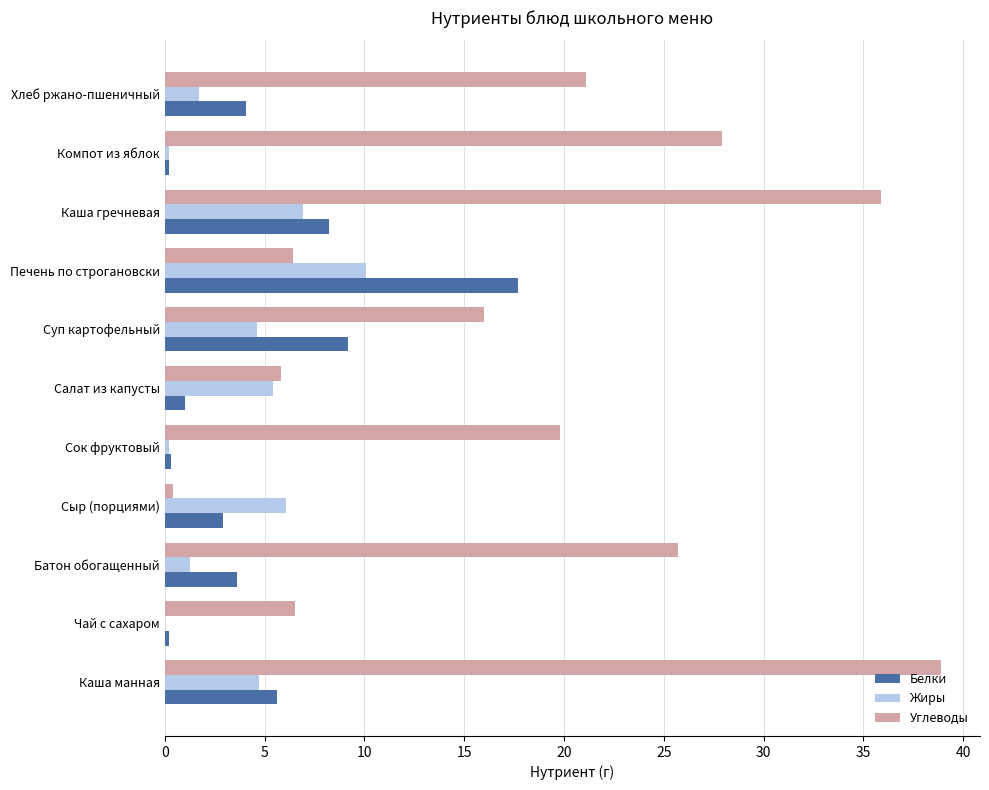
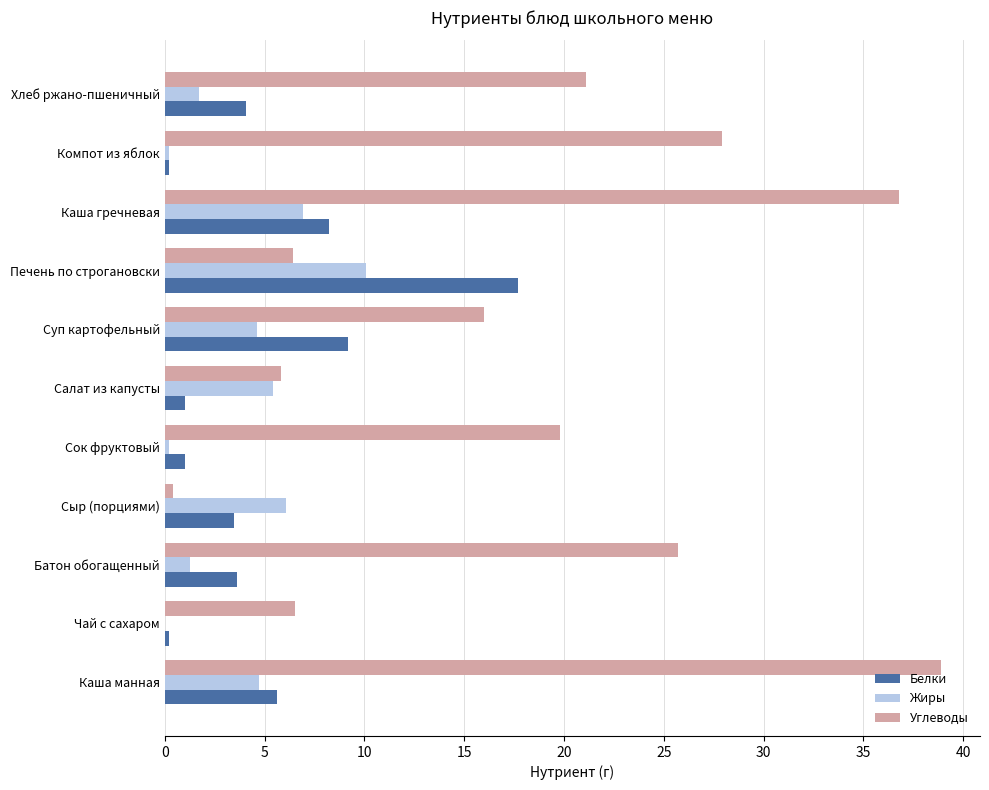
  {
    "Белки": {
      "Хлеб ржано-пшеничный": 4.1,
      "Компот из яблок": 0.2,
      "Каша гречневая": 8.2,
      "Печень по строгановски": 17.7,
      "Суп картофельный": 9.2,
      "Салат из капусты": 1.0,
-     "Сок фруктовый": 0.3,
-     "Сыр (порциями)": 2.9,
+     "Сок фруктовый": 1.0,
+     "Сыр (порциями)": 3.5,
      "Батон обогащенный": 3.6,
      "Чай с сахаром": 0.2,
      "Каша манная": 5.6
    },
    "Жиры": {
      "Хлеб ржано-пшеничный": 1.7,
      "Компот из яблок": 0.2,
      "Каша гречневая": 6.9,
      "Печень по строгановски": 10.1,
      "Суп картофельный": 4.6,
      "Салат из капусты": 5.4,
      "Сок фруктовый": 0.2,
      "Сыр (порциями)": 6.1,
      "Батон обогащенный": 1.3,
      "Чай с сахаром": 0.0,
      "Каша манная": 4.7
    },
    "Углеводы": {
      "Хлеб ржано-пшеничный": 21.1,
      "Компот из яблок": 27.9,
-     "Каша гречневая": 35.9,
+     "Каша гречневая": 36.8,
      "Печень по строгановски": 6.4,
      "Суп картофельный": 16.0,
      "Салат из капусты": 5.8,
      "Сок фруктовый": 19.8,
      "Сыр (порциями)": 0.4,
      "Батон обогащенный": 25.7,
      "Чай с сахаром": 6.5,
      "Каша манная": 38.9
    }
  }
